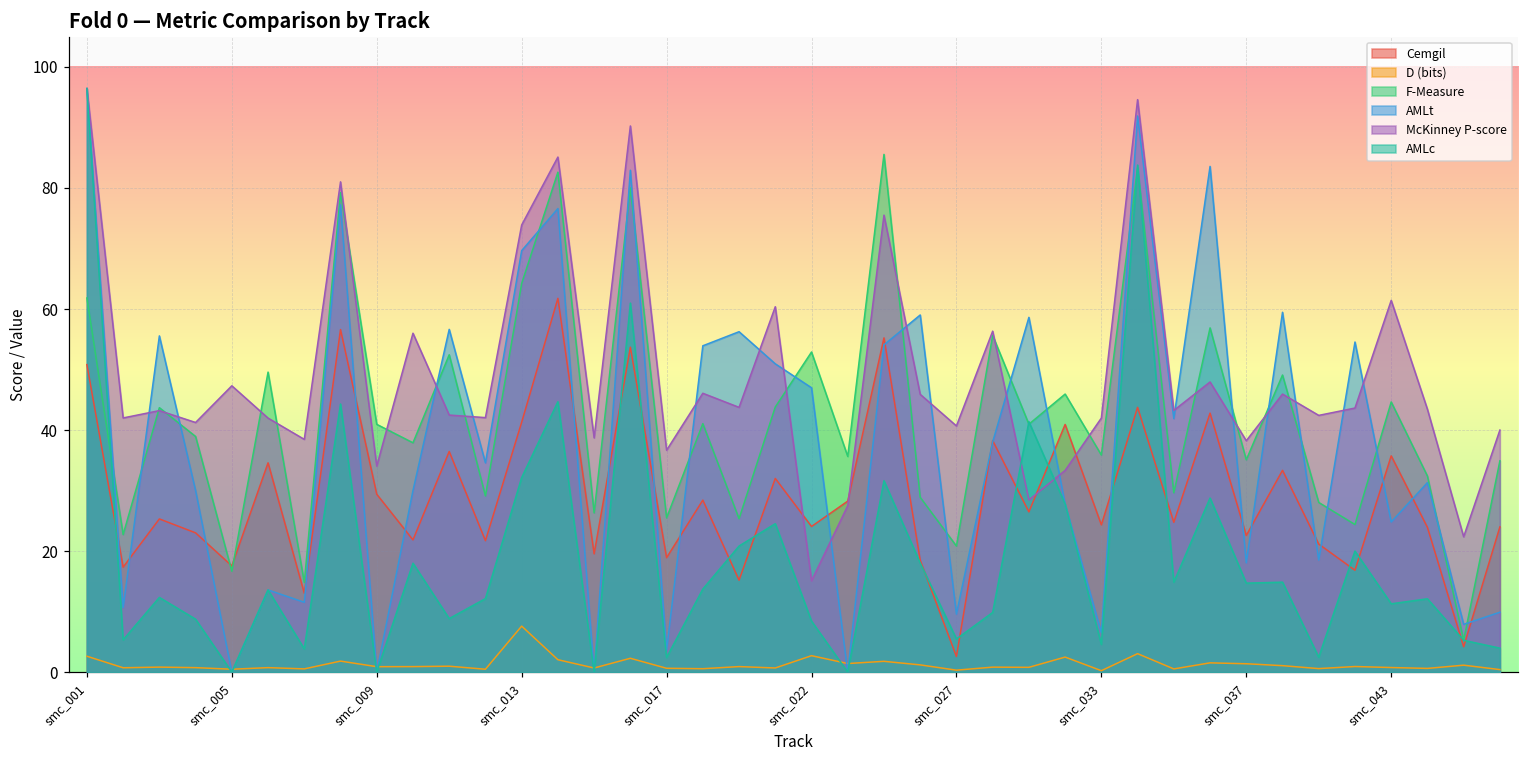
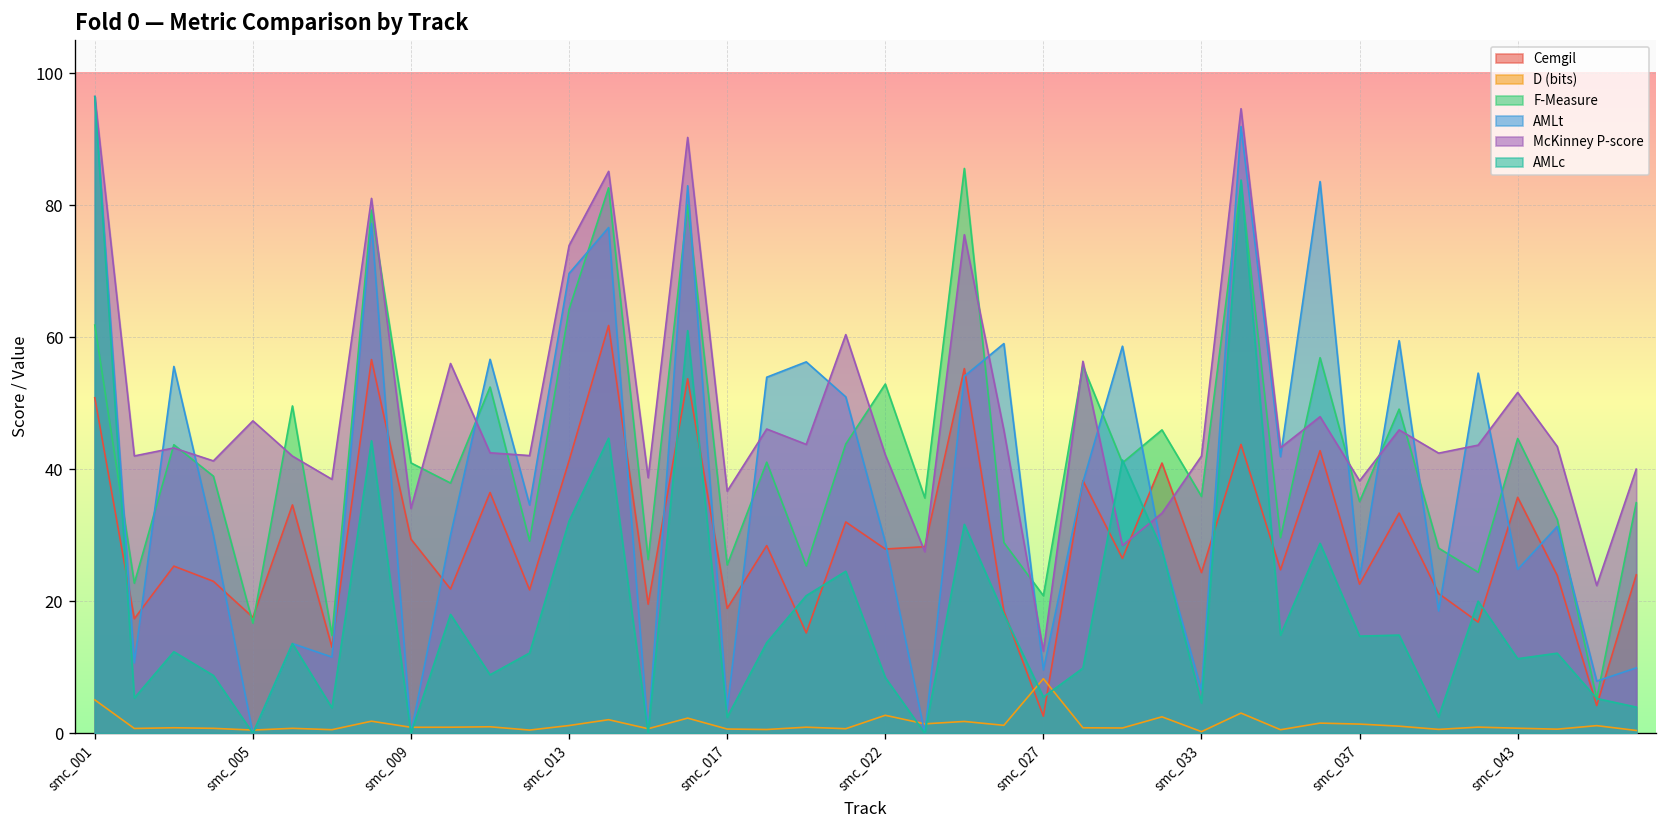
  {
    "Cemgil": {
      "smc_001": 51,
      "smc_005": 18,
      "smc_009": 29,
      "smc_013": 41,
      "smc_017": 19,
-     "smc_022": 24,
+     "smc_022": 28,
      "smc_027": 3,
      "smc_033": 24,
      "smc_037": 23,
      "smc_043": 36
    },
    "D (bits)": {
-     "smc_001": 3,
+     "smc_001": 5,
      "smc_005": 0,
      "smc_009": 1,
-     "smc_013": 8,
+     "smc_013": 1,
      "smc_017": 1,
      "smc_022": 3,
-     "smc_027": 0,
+     "smc_027": 8,
      "smc_033": 0,
      "smc_037": 1,
      "smc_043": 1
    },
    "AMLt": {
      "smc_013": 70,
      "smc_017": 4,
-     "smc_022": 47,
+     "smc_022": 29,
      "smc_027": 10,
      "smc_033": 7,
-     "smc_037": 18,
+     "smc_037": 24,
      "smc_043": 25
    },
    "McKinney P-score": {
      "smc_005": 47,
      "smc_009": 34,
      "smc_013": 74,
      "smc_017": 37,
-     "smc_022": 15,
-     "smc_027": 41,
+     "smc_022": 42,
+     "smc_027": 12,
      "smc_033": 42,
      "smc_037": 38,
-     "smc_043": 61
+     "smc_043": 52
    }
  }
